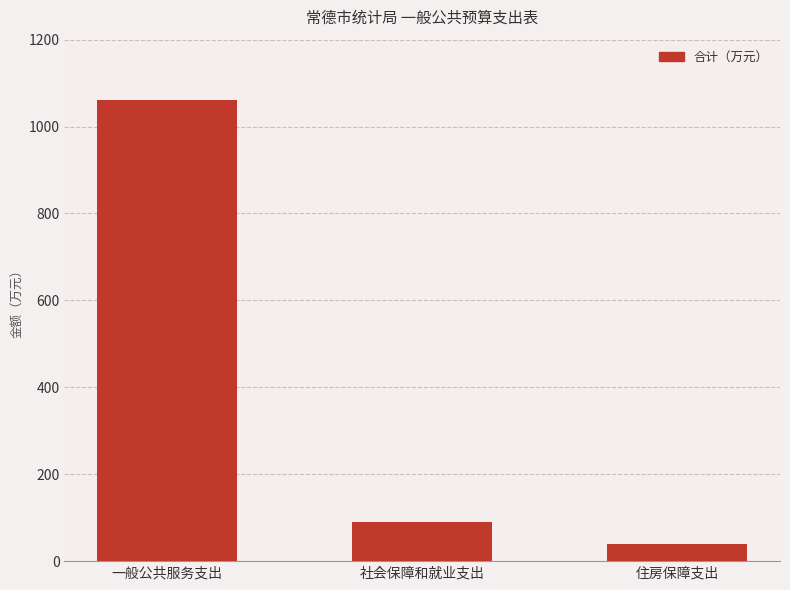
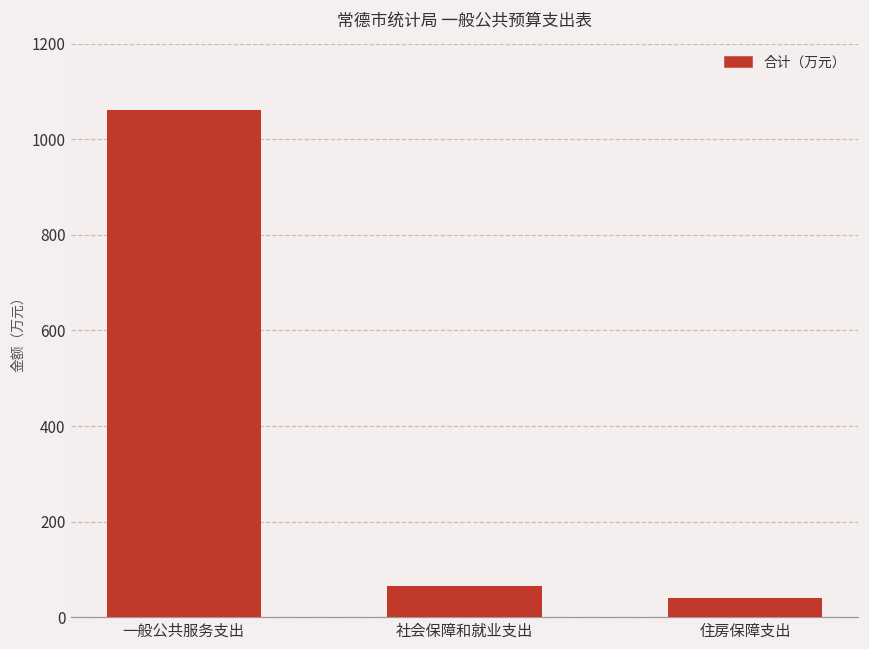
  {
    "一般公共服务支出": 1060,
-   "社会保障和就业支出": 90,
+   "社会保障和就业支出": 70,
    "住房保障支出": 40
  }
